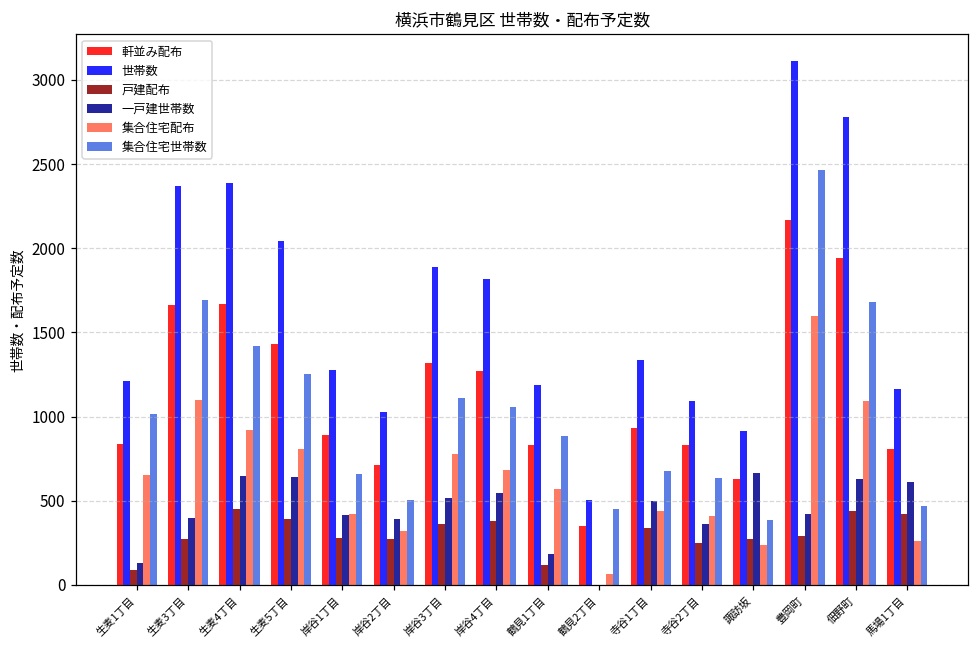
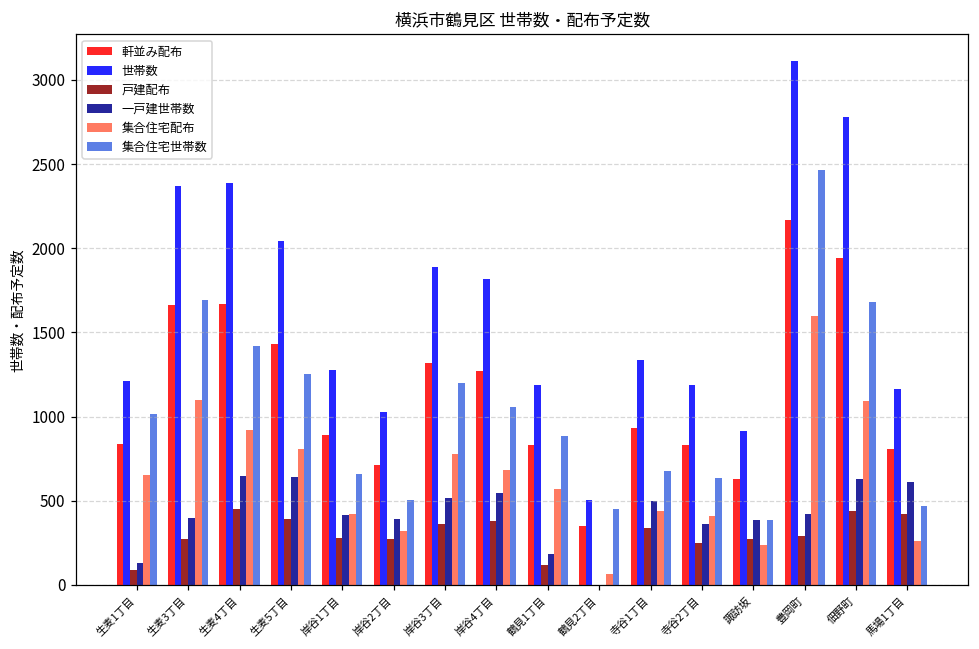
  {
    "軒並み配布": {
      "生麦1丁目": 840,
      "生麦3丁目": 1660,
      "生麦4丁目": 1670,
      "生麦5丁目": 1430,
      "岸谷1丁目": 890,
      "岸谷2丁目": 710,
      "岸谷3丁目": 1320,
      "岸谷4丁目": 1270,
      "鶴見1丁目": 830,
      "鶴見2丁目": 350,
      "寺谷1丁目": 930,
      "寺谷2丁目": 830,
      "諏訪坂": 630,
      "豊岡町": 2170,
      "佃野町": 1940,
      "馬場1丁目": 810
    },
    "世帯数": {
      "生麦1丁目": 1210,
      "生麦3丁目": 2370,
      "生麦4丁目": 2390,
      "生麦5丁目": 2040,
      "岸谷1丁目": 1270,
      "岸谷2丁目": 1030,
      "岸谷3丁目": 1890,
      "岸谷4丁目": 1820,
      "鶴見1丁目": 1190,
      "鶴見2丁目": 510,
      "寺谷1丁目": 1340,
-     "寺谷2丁目": 1090,
+     "寺谷2丁目": 1190,
      "諏訪坂": 910,
      "豊岡町": 3110,
      "佃野町": 2780,
      "馬場1丁目": 1160
    },
    "戸建配布": {
      "生麦1丁目": 90,
      "生麦3丁目": 270,
      "生麦4丁目": 450,
      "生麦5丁目": 390,
      "岸谷1丁目": 280,
      "岸谷2丁目": 270,
      "岸谷3丁目": 360,
      "岸谷4丁目": 380,
      "鶴見1丁目": 120,
      "鶴見2丁目": 0,
      "寺谷1丁目": 340,
      "寺谷2丁目": 250,
      "諏訪坂": 270,
      "豊岡町": 290,
      "佃野町": 440,
      "馬場1丁目": 420
    },
    "一戸建世帯数": {
      "生麦1丁目": 130,
      "生麦3丁目": 400,
      "生麦4丁目": 640,
      "生麦5丁目": 640,
      "岸谷1丁目": 410,
      "岸谷2丁目": 390,
      "岸谷3丁目": 520,
      "岸谷4丁目": 550,
      "鶴見1丁目": 180,
      "寺谷1丁目": 500,
      "寺谷2丁目": 360,
-     "諏訪坂": 660,
+     "諏訪坂": 390,
      "豊岡町": 420,
      "佃野町": 630,
      "馬場1丁目": 610
    },
    "集合住宅配布": {
      "生麦1丁目": 650,
      "生麦3丁目": 1100,
      "生麦4丁目": 920,
      "生麦5丁目": 810,
      "岸谷1丁目": 420,
      "岸谷2丁目": 320,
      "岸谷3丁目": 780,
      "岸谷4丁目": 680,
      "鶴見1丁目": 570,
      "鶴見2丁目": 70,
      "寺谷1丁目": 440,
      "寺谷2丁目": 410,
      "諏訪坂": 240,
      "豊岡町": 1600,
      "佃野町": 1090,
      "馬場1丁目": 260
    },
    "集合住宅世帯数": {
      "生麦1丁目": 1010,
      "生麦3丁目": 1700,
      "生麦4丁目": 1420,
      "生麦5丁目": 1250,
      "岸谷1丁目": 660,
      "岸谷2丁目": 500,
-     "岸谷3丁目": 1110,
+     "岸谷3丁目": 1200,
      "岸谷4丁目": 1060,
      "鶴見1丁目": 880,
      "鶴見2丁目": 450,
      "寺谷1丁目": 680,
      "寺谷2丁目": 640,
      "諏訪坂": 380,
      "豊岡町": 2460,
      "佃野町": 1680,
      "馬場1丁目": 470
    }
  }
